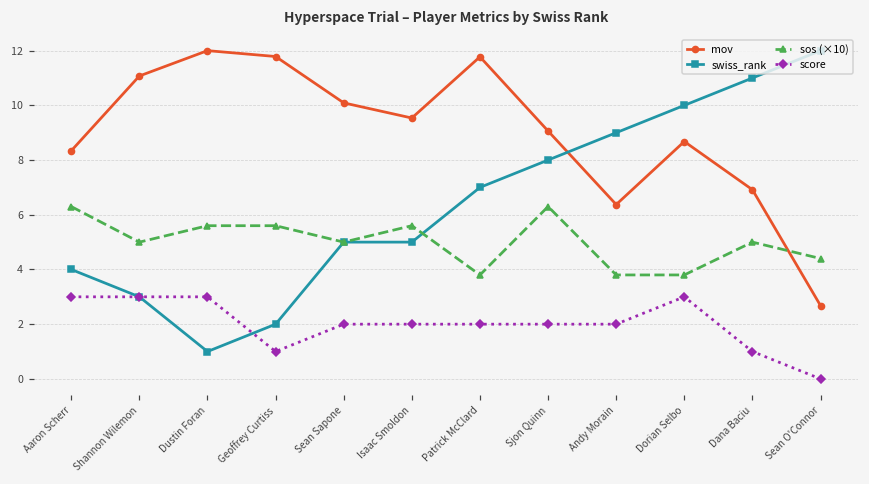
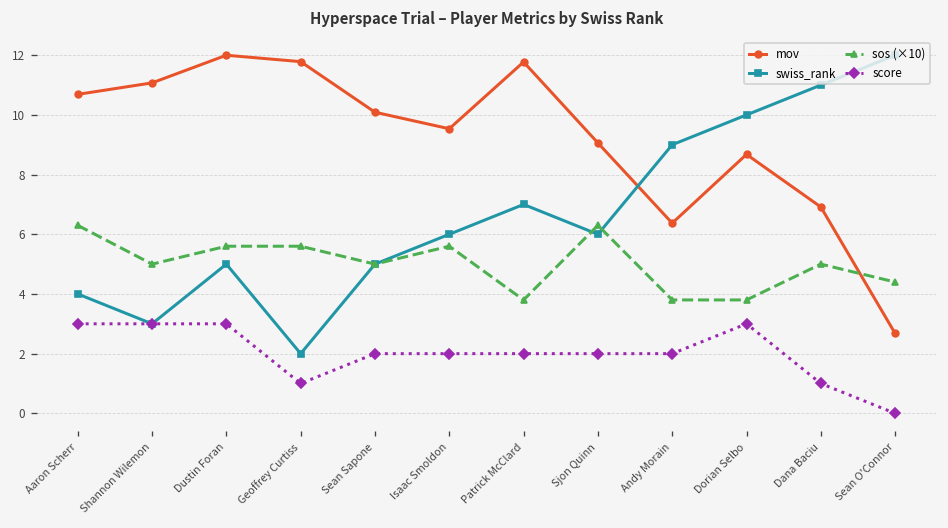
  {
    "mov": {
-     "Aaron Scherr": 8.3,
+     "Aaron Scherr": 10.7,
      "Shannon Wilemon": 11.1,
      "Dustin Foran": 12.0,
      "Geoffrey Curtiss": 11.8,
      "Sean Sapone": 10.1,
      "Isaac Smoldon": 9.5,
      "Patrick McClard": 11.8,
      "Sjon Quinn": 9.1,
      "Andy Morain": 6.4,
      "Dorian Selbo": 8.7,
      "Dana Baciu": 6.9,
      "Sean O'Connor": 2.7
    },
    "swiss_rank": {
      "Aaron Scherr": 4,
-     "Dustin Foran": 1,
+     "Dustin Foran": 5,
      "Geoffrey Curtiss": 2,
-     "Isaac Smoldon": 5,
+     "Isaac Smoldon": 6,
      "Patrick McClard": 7,
-     "Sjon Quinn": 8,
+     "Sjon Quinn": 6,
      "Andy Morain": 9,
      "Dorian Selbo": 10,
      "Dana Baciu": 11
    },
    "sos (×10)": {
      "Aaron Scherr": 6.3,
      "Shannon Wilemon": 5.0,
      "Dustin Foran": 5.6,
      "Geoffrey Curtiss": 5.6,
      "Isaac Smoldon": 5.6,
      "Patrick McClard": 3.8,
      "Sjon Quinn": 6.3,
      "Andy Morain": 3.8,
      "Dorian Selbo": 3.8,
      "Dana Baciu": 5.0,
      "Sean O'Connor": 4.4
    },
    "score": {
      "Aaron Scherr": 3.0,
      "Dustin Foran": 3.0,
      "Geoffrey Curtiss": 1.0,
      "Sean Sapone": 2.0,
      "Isaac Smoldon": 2.0,
      "Patrick McClard": 2.0,
      "Sjon Quinn": 2.0,
      "Andy Morain": 2.0,
      "Dorian Selbo": 3.0,
      "Dana Baciu": 1.0,
      "Sean O'Connor": 0.0
    }
  }
